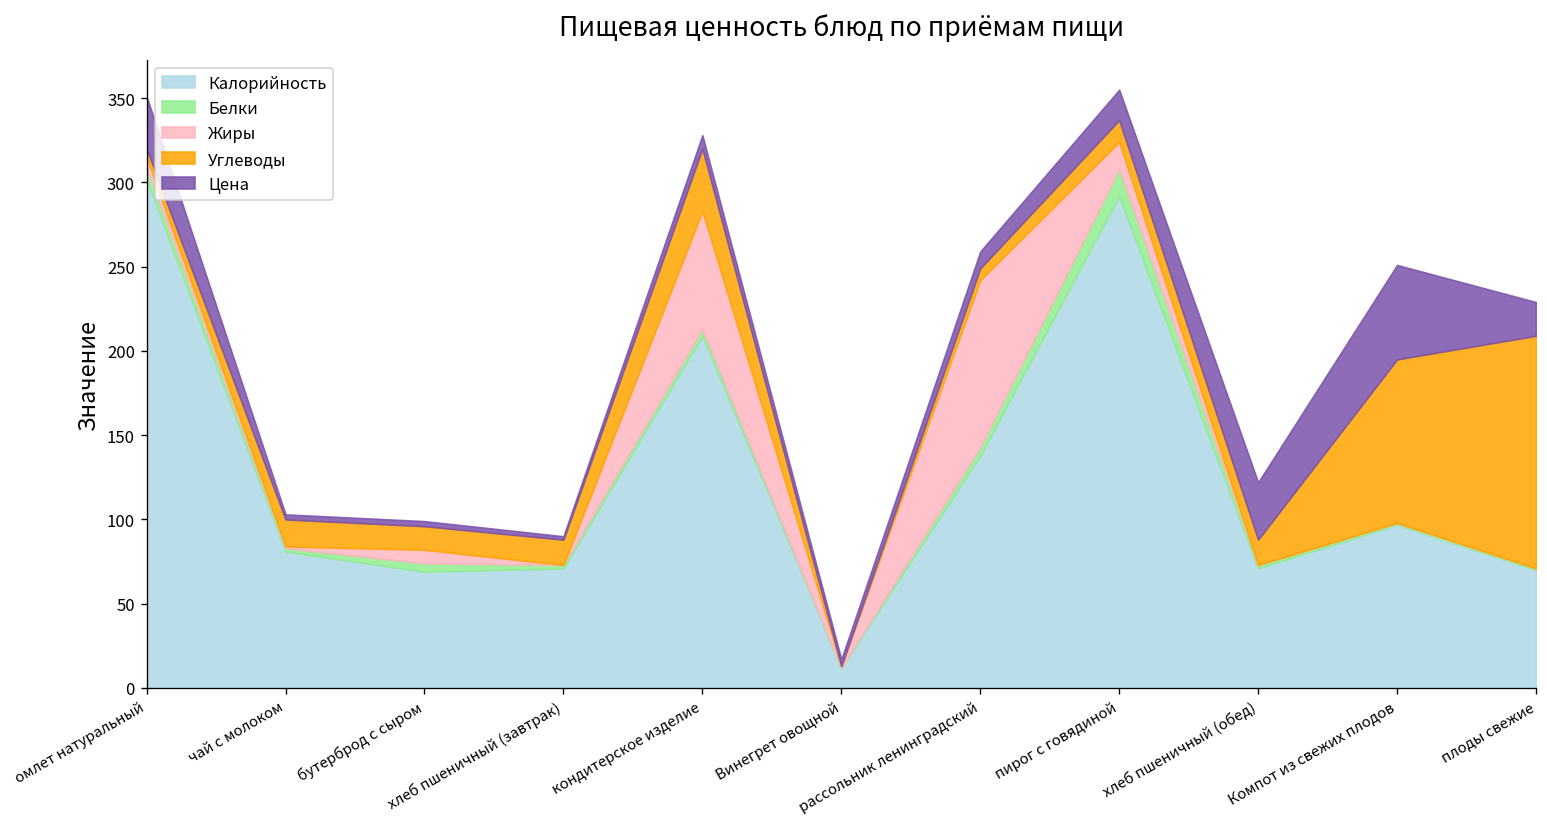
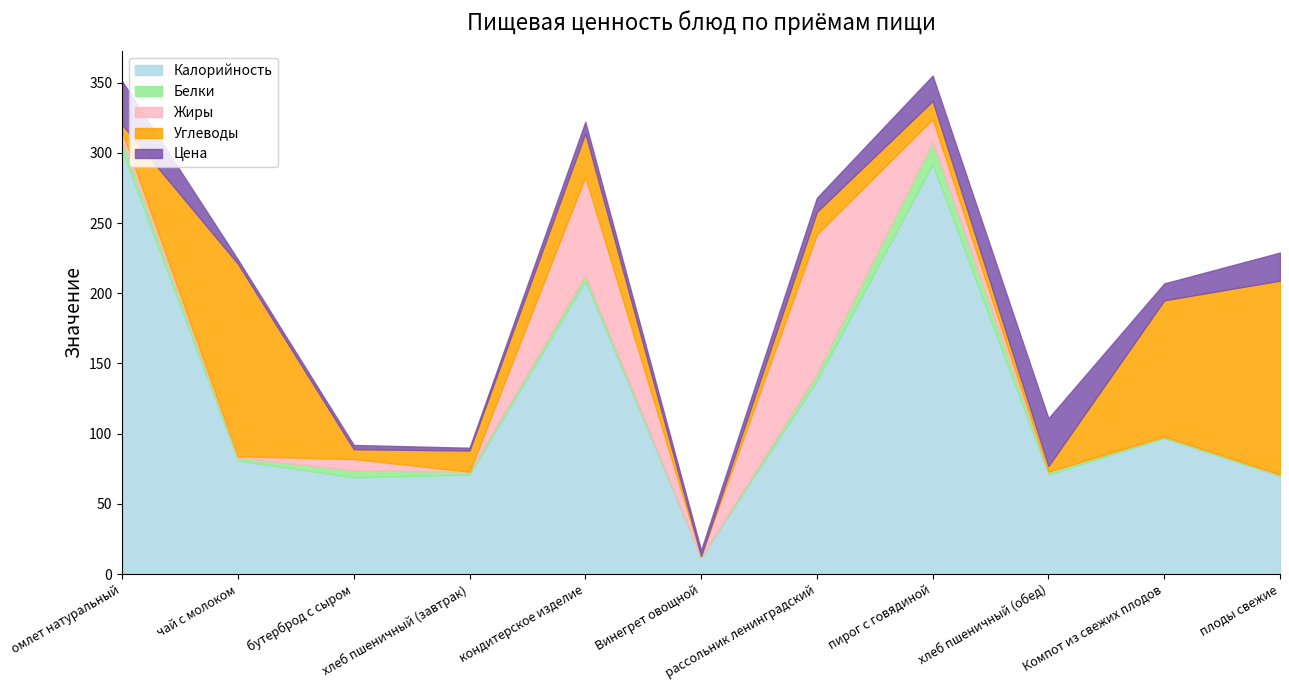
  {
    "Калорийность": {
      "омлет натуральный": 302,
      "чай с молоком": 81,
      "бутерброд с сыром": 69,
      "хлеб пшеничный (завтрак)": 71,
      "кондитерское изделие": 209,
      "рассольник ленинградский": 138,
      "пирог с говядиной": 292,
      "хлеб пшеничный (обед)": 71
    },
    "Белки": {
      "омлет натуральный": 7,
      "бутерброд с сыром": 5,
      "кондитерское изделие": 4,
      "рассольник ленинградский": 5,
      "пирог с говядиной": 16
    },
    "Жиры": {
      "омлет натуральный": 6,
      "бутерброд с сыром": 8,
      "кондитерское изделие": 70,
      "рассольник ленинградский": 99,
      "пирог с говядиной": 16
    },
    "Углеводы": {
      "омлет натуральный": 5,
-     "чай с молоком": 16,
-     "бутерброд с сыром": 14,
+     "чай с молоком": 137,
+     "бутерброд с сыром": 7,
      "хлеб пшеничный (завтрак)": 15,
-     "кондитерское изделие": 37,
-     "рассольник ленинградский": 7,
+     "кондитерское изделие": 31,
+     "рассольник ленинградский": 16,
      "пирог с говядиной": 13,
-     "хлеб пшеничный (обед)": 15,
+     "хлеб пшеничный (обед)": 4,
      "Компот из свежих плодов": 97,
      "плоды свежие": 138
    },
    "Цена": {
      "омлет натуральный": 31,
      "чай с молоком": 3,
      "бутерброд с сыром": 3,
      "хлеб пшеничный (завтрак)": 2,
      "кондитерское изделие": 8,
      "Винегрет овощной": 4,
      "рассольник ленинградский": 10,
      "пирог с говядиной": 18,
      "хлеб пшеничный (обед)": 34,
-     "Компот из свежих плодов": 56,
+     "Компот из свежих плодов": 12,
      "плоды свежие": 20
    }
  }
